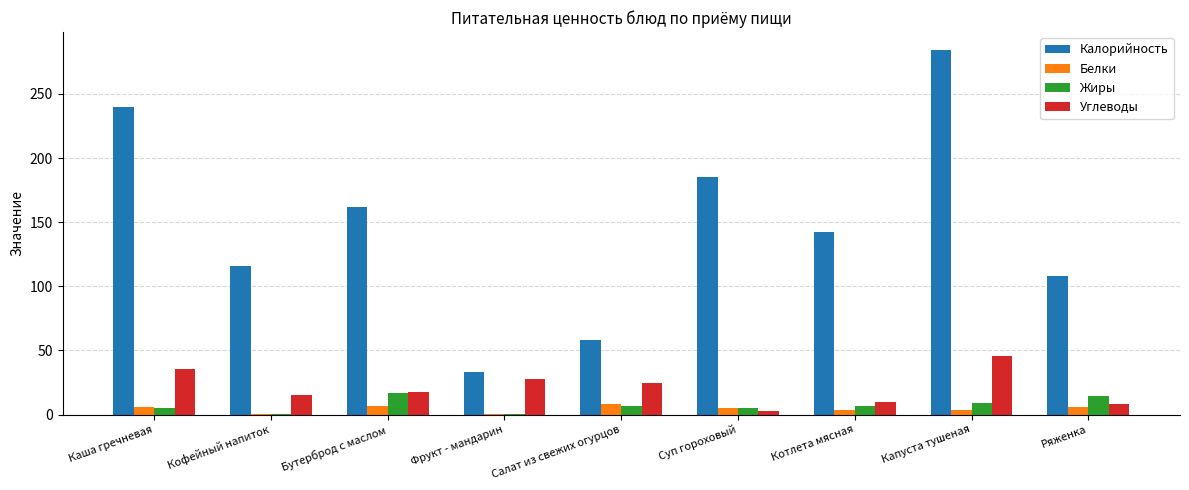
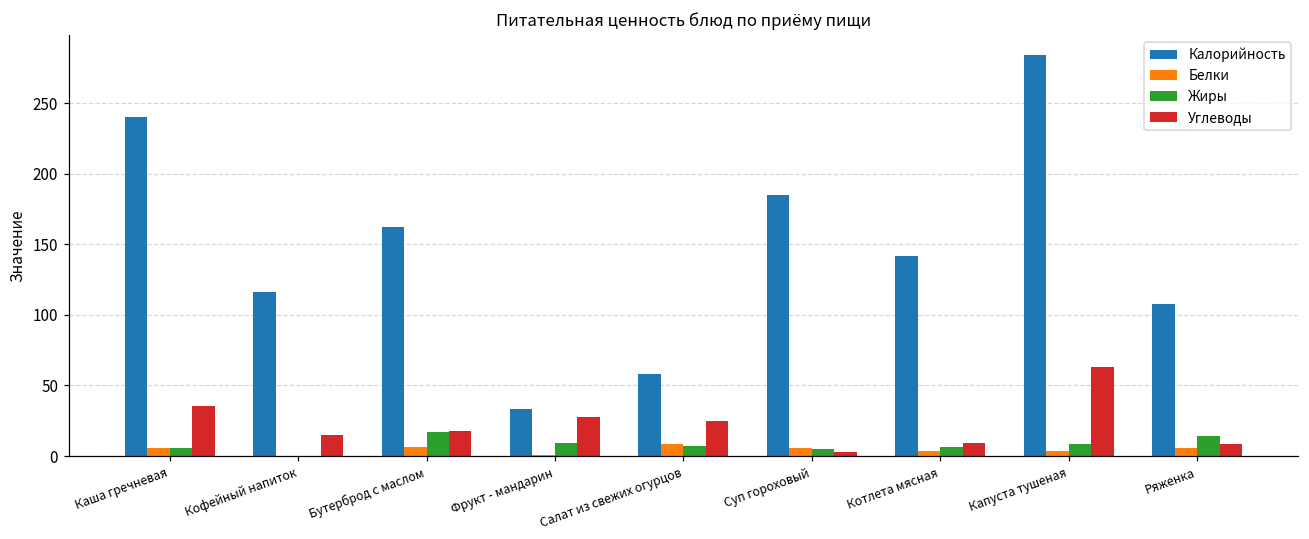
  {
    "Калорийность": {
      "Каша гречневая": 240,
      "Кофейный напиток": 116,
      "Бутерброд с маслом": 162,
      "Фрукт - мандарин": 33,
      "Салат из свежих огурцов": 58,
      "Суп гороховый": 185,
      "Котлета мясная": 142,
      "Капуста тушеная": 284,
      "Ряженка": 108
    },
    "Белки": {
      "Каша гречневая": 6,
      "Бутерброд с маслом": 6,
      "Салат из свежих огурцов": 8,
      "Суп гороховый": 5,
      "Котлета мясная": 3,
      "Капуста тушеная": 4,
      "Ряженка": 6
    },
    "Жиры": {
      "Каша гречневая": 5,
      "Бутерброд с маслом": 17,
-     "Фрукт - мандарин": 0,
+     "Фрукт - мандарин": 9,
      "Салат из свежих огурцов": 7,
      "Суп гороховый": 5,
      "Котлета мясная": 6,
      "Капуста тушеная": 9,
      "Ряженка": 14
    },
    "Углеводы": {
      "Каша гречневая": 35,
      "Кофейный напиток": 15,
      "Бутерброд с маслом": 18,
      "Фрукт - мандарин": 28,
      "Салат из свежих огурцов": 25,
      "Суп гороховый": 3,
      "Котлета мясная": 9,
-     "Капуста тушеная": 46,
+     "Капуста тушеная": 63,
      "Ряженка": 8
    }
  }
